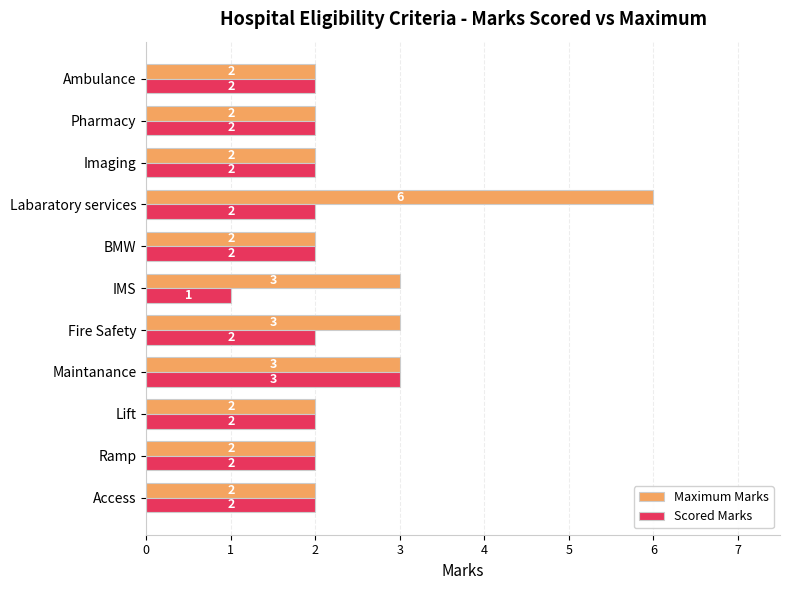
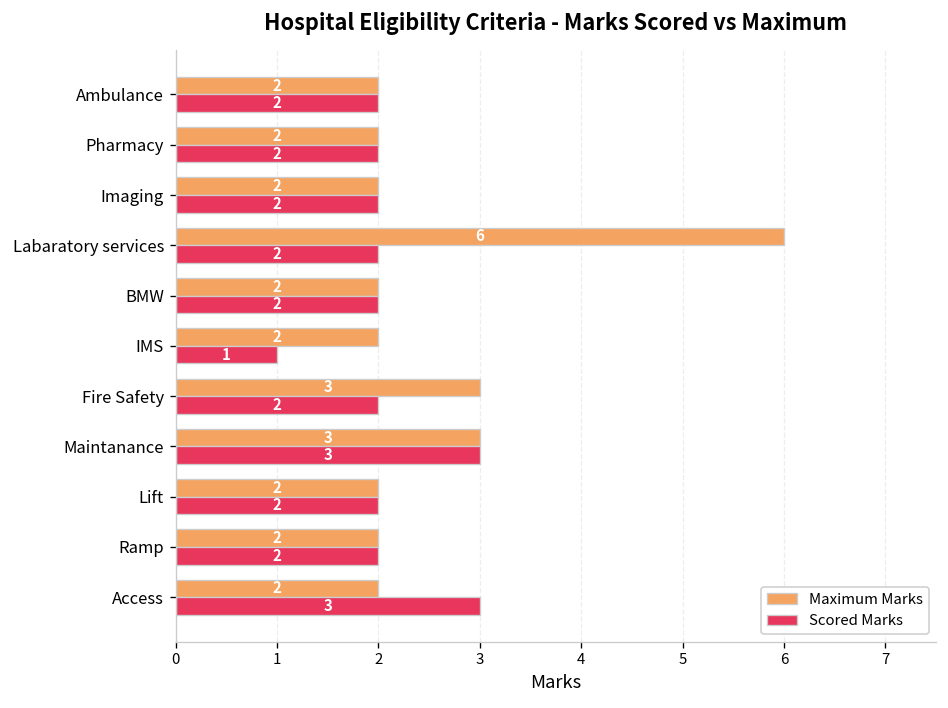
  {
    "Maximum Marks": {
      "Ambulance": 2,
      "Pharmacy": 2,
      "Imaging": 2,
      "Labaratory services": 6,
      "BMW": 2,
-     "IMS": 3,
+     "IMS": 2,
      "Fire Safety": 3,
      "Maintanance": 3,
      "Lift": 2,
      "Ramp": 2,
      "Access": 2
    },
    "Scored Marks": {
      "Ambulance": 2,
      "Pharmacy": 2,
      "Imaging": 2,
      "Labaratory services": 2,
      "BMW": 2,
      "IMS": 1,
      "Fire Safety": 2,
      "Maintanance": 3,
      "Lift": 2,
      "Ramp": 2,
-     "Access": 2
+     "Access": 3
    }
  }
